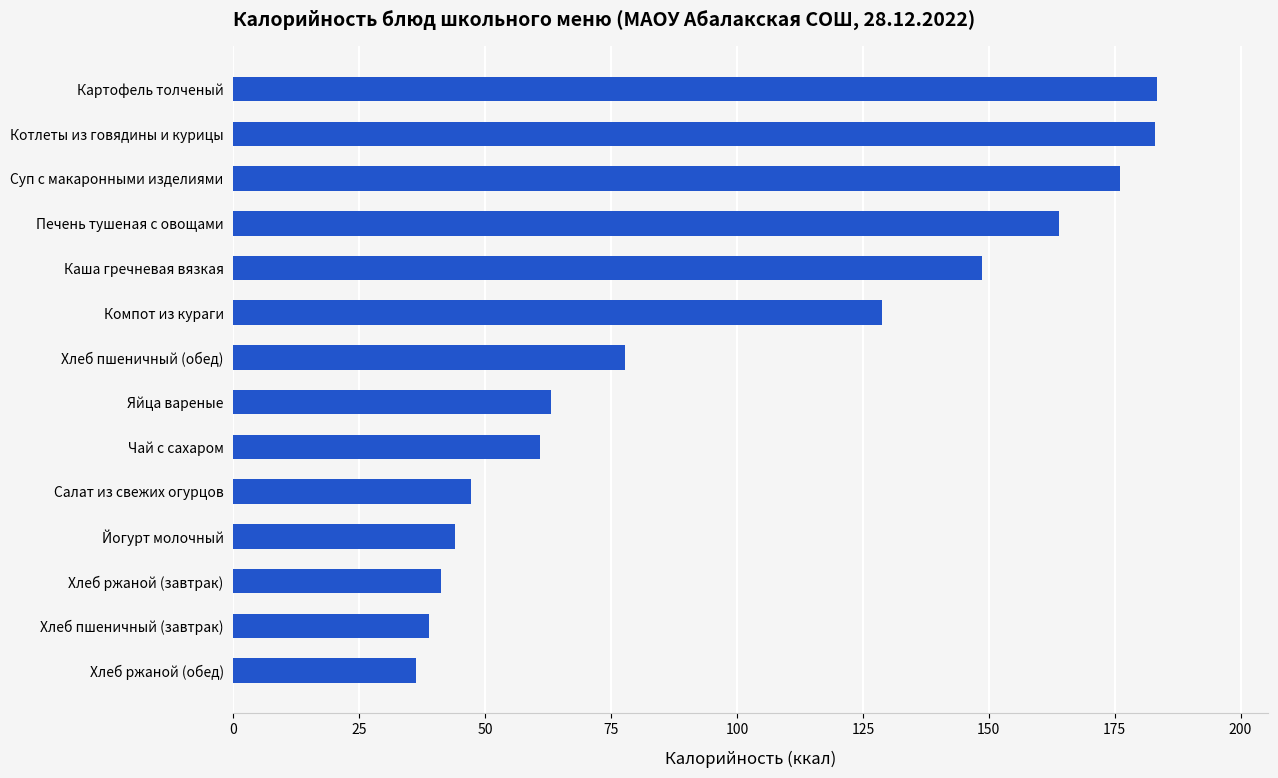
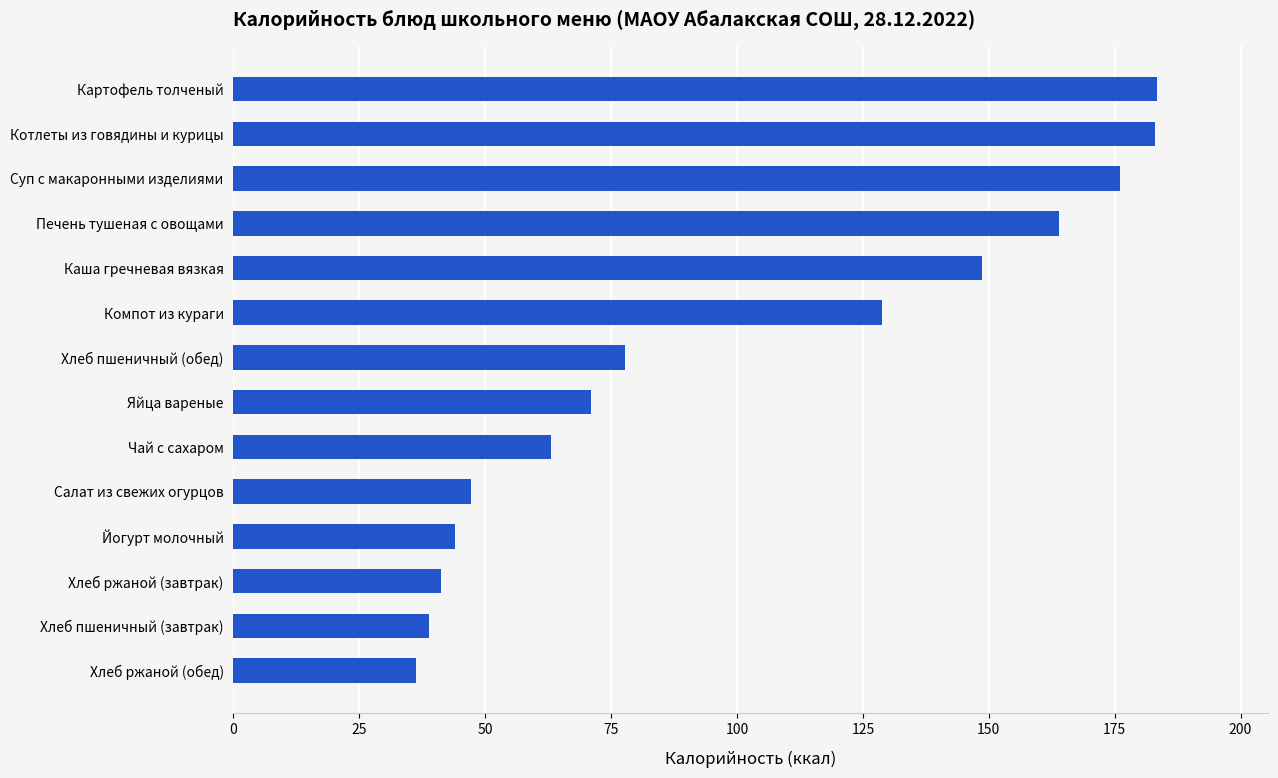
  {
    "Картофель толченый": 184,
    "Котлеты из говядины и курицы": 183,
    "Суп с макаронными изделиями": 176,
    "Печень тушеная с овощами": 164,
    "Каша гречневая вязкая": 149,
    "Компот из кураги": 129,
    "Хлеб пшеничный (обед)": 78,
-   "Яйца вареные": 63,
-   "Чай с сахаром": 61,
+   "Яйца вареные": 71,
+   "Чай с сахаром": 63,
    "Салат из свежих огурцов": 47,
    "Йогурт молочный": 44,
    "Хлеб ржаной (завтрак)": 41,
    "Хлеб пшеничный (завтрак)": 39,
    "Хлеб ржаной (обед)": 36
  }
